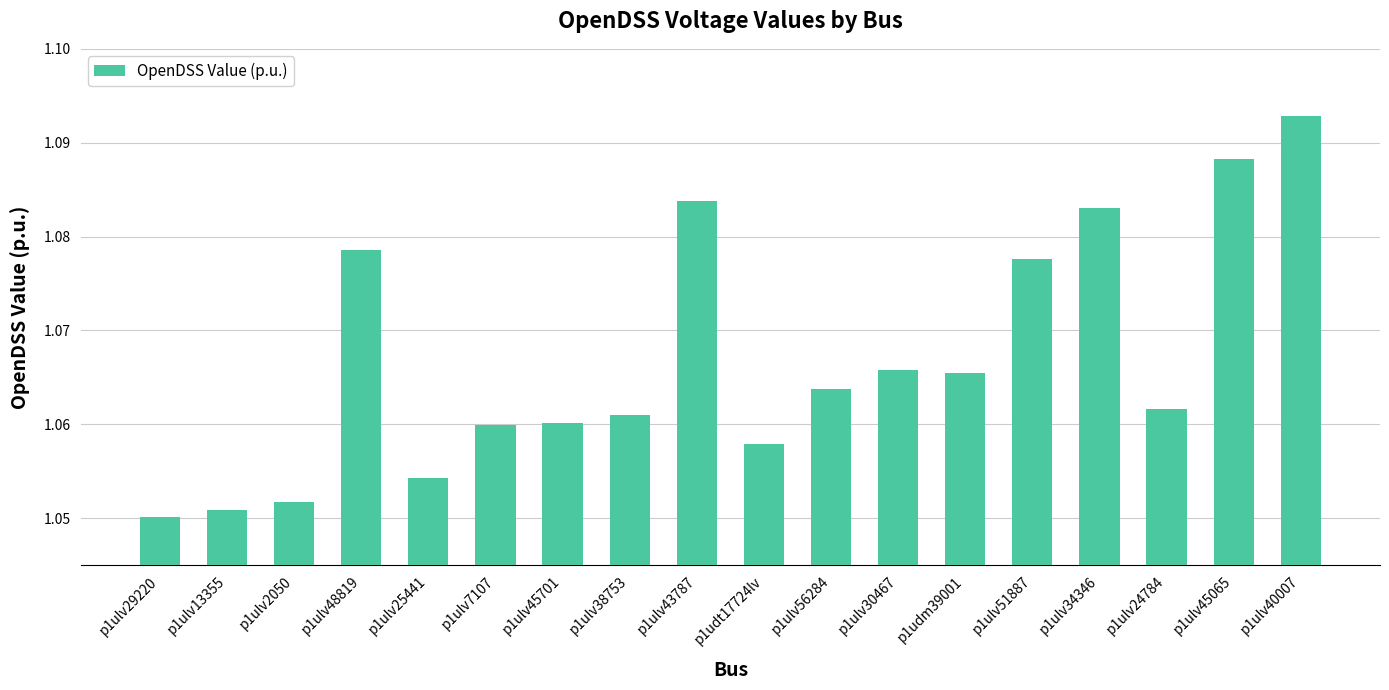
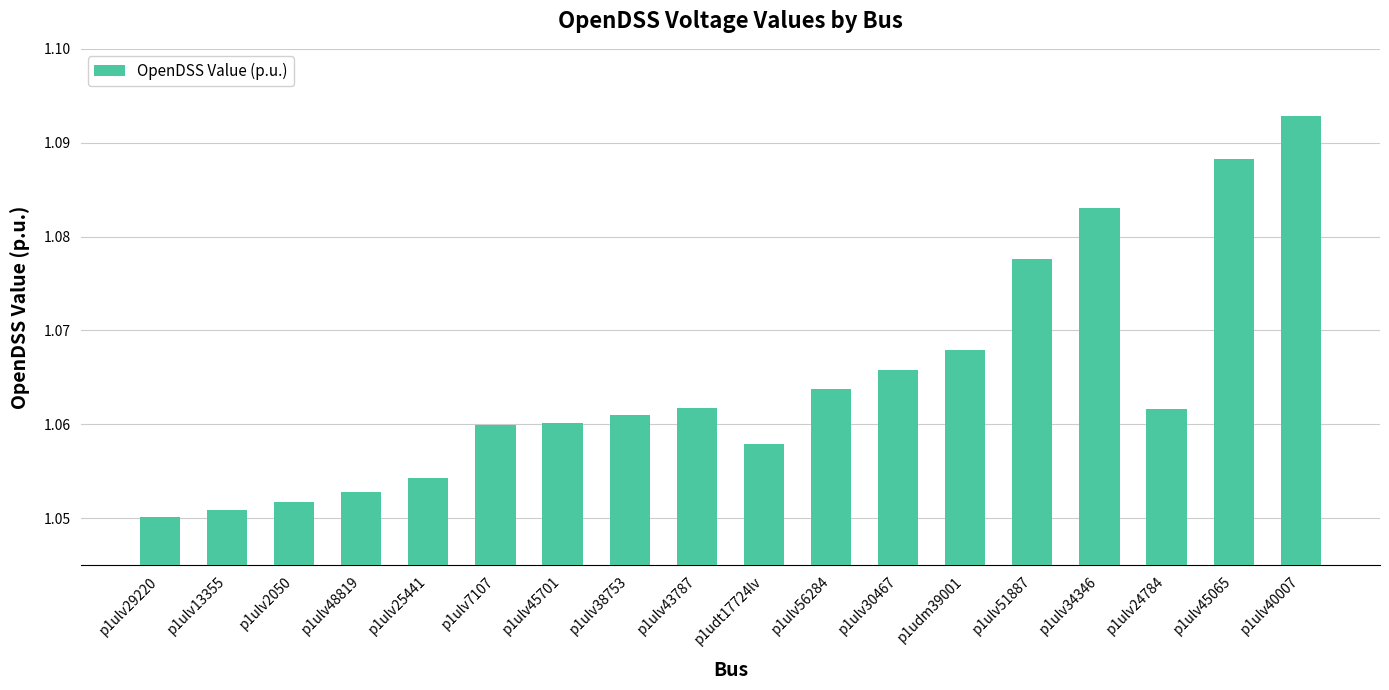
  {
    "p1ulv29220": 1.050,
    "p1ulv13355": 1.051,
    "p1ulv2050": 1.052,
-   "p1ulv48819": 1.079,
+   "p1ulv48819": 1.053,
    "p1ulv25441": 1.054,
    "p1ulv7107": 1.060,
    "p1ulv45701": 1.060,
    "p1ulv38753": 1.061,
-   "p1ulv43787": 1.084,
+   "p1ulv43787": 1.062,
    "p1udt17724lv": 1.058,
    "p1ulv56284": 1.064,
    "p1ulv30467": 1.066,
-   "p1udm39001": 1.065,
+   "p1udm39001": 1.068,
    "p1ulv51887": 1.078,
    "p1ulv34346": 1.083,
    "p1ulv24784": 1.062,
    "p1ulv45065": 1.088,
    "p1ulv40007": 1.093
  }
